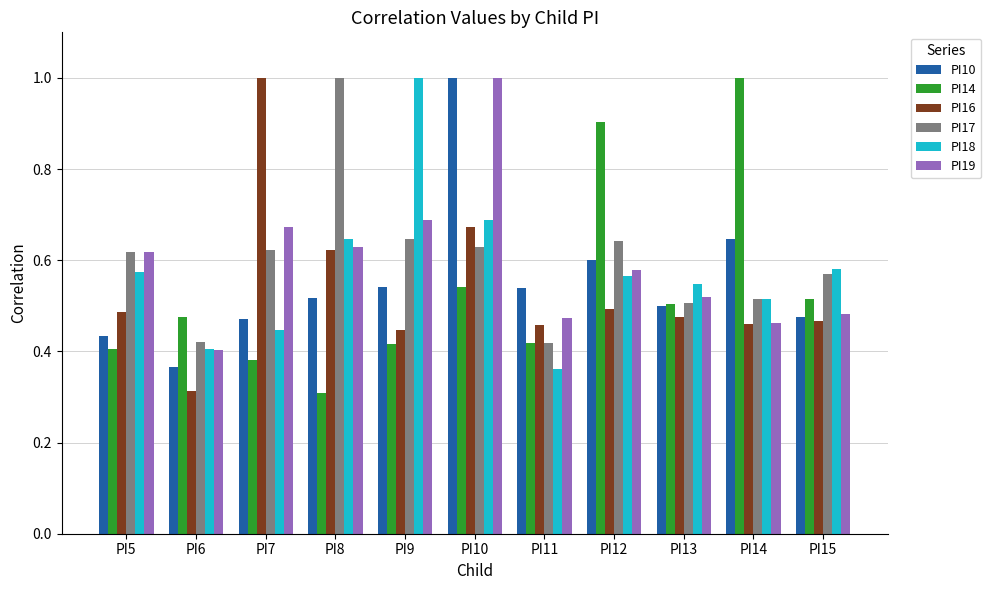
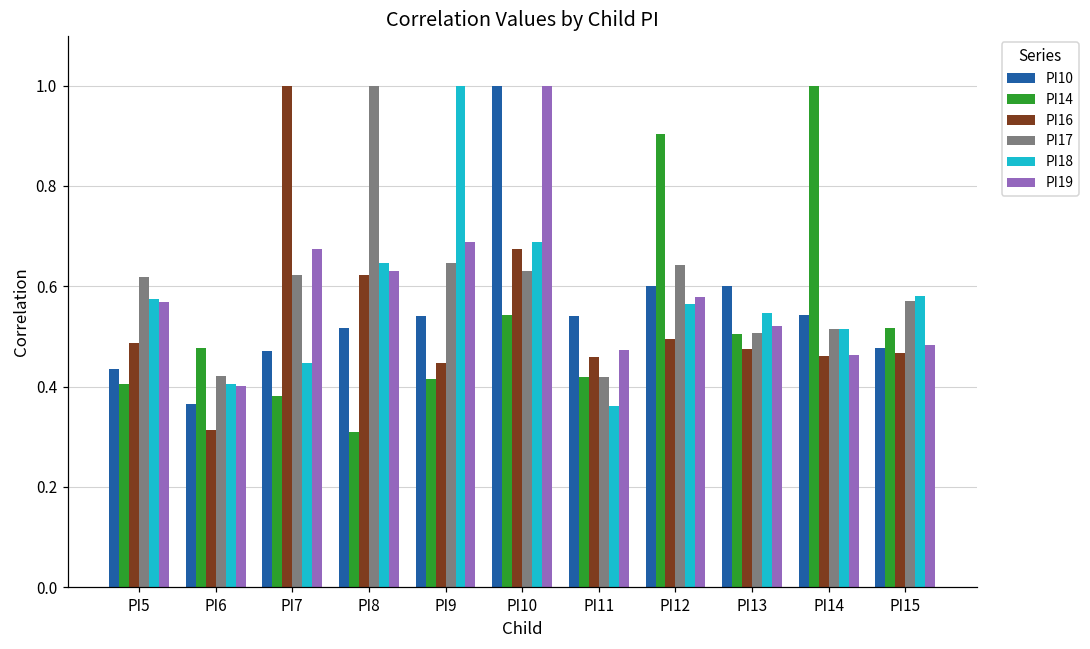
  {
    "PI10": {
      "PI5": 0.43,
      "PI6": 0.37,
      "PI7": 0.47,
      "PI8": 0.52,
      "PI9": 0.54,
      "PI10": 1.00,
      "PI11": 0.54,
      "PI12": 0.60,
-     "PI13": 0.5,
-     "PI14": 0.65,
+     "PI13": 0.6,
+     "PI14": 0.54,
      "PI15": 0.48
    },
    "PI14": {
      "PI5": 0.41,
      "PI6": 0.48,
      "PI7": 0.38,
      "PI8": 0.31,
      "PI9": 0.42,
      "PI10": 0.54,
      "PI11": 0.42,
      "PI12": 0.90,
      "PI13": 0.51,
      "PI14": 1.00,
      "PI15": 0.52
    },
    "PI16": {
      "PI5": 0.49,
      "PI6": 0.31,
      "PI7": 1.00,
      "PI8": 0.62,
      "PI9": 0.45,
      "PI10": 0.67,
      "PI11": 0.46,
      "PI12": 0.49,
      "PI13": 0.48,
      "PI14": 0.46,
      "PI15": 0.47
    },
    "PI17": {
      "PI5": 0.62,
      "PI6": 0.42,
      "PI7": 0.62,
      "PI8": 1.00,
      "PI9": 0.65,
      "PI10": 0.63,
      "PI11": 0.42,
      "PI12": 0.64,
      "PI13": 0.51,
      "PI14": 0.52,
      "PI15": 0.57
    },
    "PI18": {
      "PI5": 0.58,
      "PI6": 0.41,
      "PI7": 0.45,
      "PI8": 0.65,
      "PI9": 1.00,
      "PI10": 0.69,
      "PI11": 0.36,
      "PI12": 0.57,
      "PI13": 0.55,
      "PI14": 0.52,
      "PI15": 0.58
    },
    "PI19": {
-     "PI5": 0.62,
+     "PI5": 0.57,
      "PI6": 0.40,
      "PI7": 0.67,
      "PI8": 0.63,
      "PI9": 0.69,
      "PI10": 1.00,
      "PI11": 0.47,
      "PI12": 0.58,
      "PI13": 0.52,
      "PI14": 0.46,
      "PI15": 0.48
    }
  }
